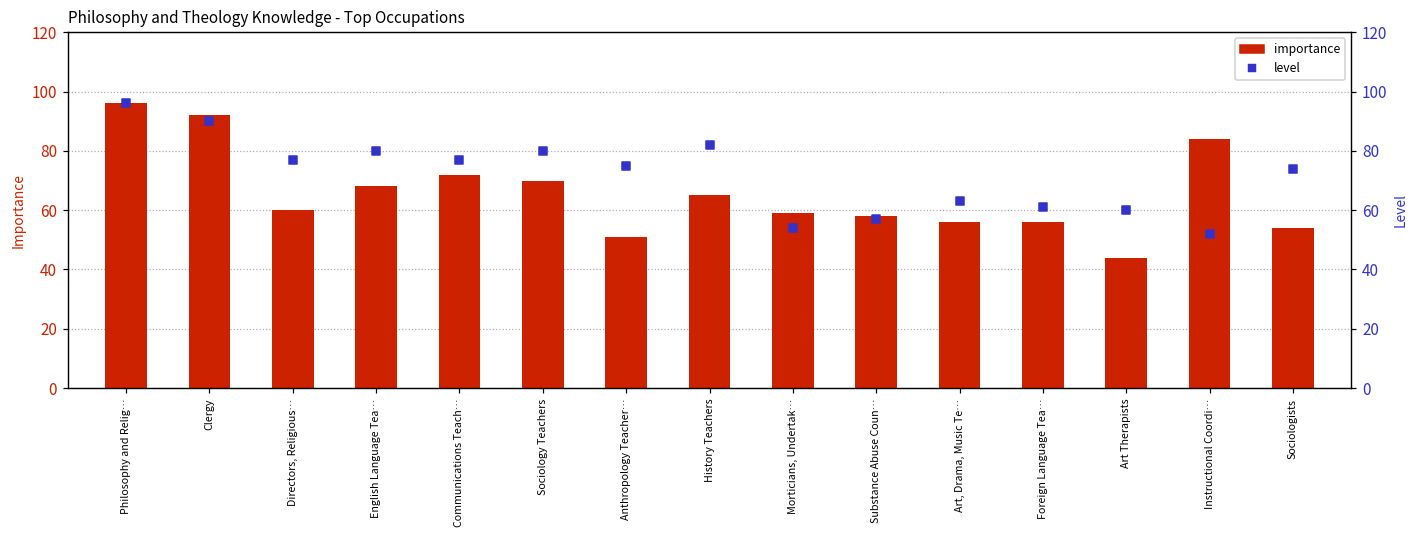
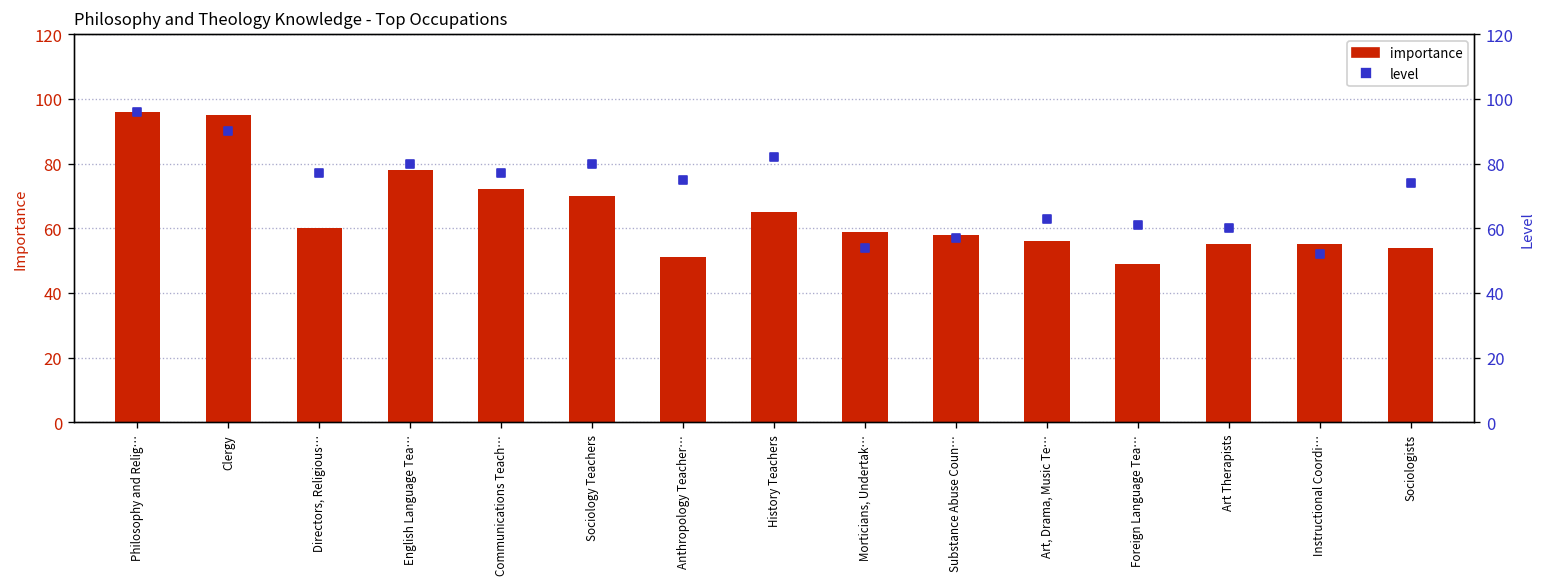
  {
    "importance": {
      "Philosophy and Relig…": 96,
-     "Clergy": 92,
+     "Clergy": 95,
      "Directors, Religious…": 60,
-     "English Language Tea…": 68,
+     "English Language Tea…": 78,
      "Communications Teach…": 72,
      "Sociology Teachers": 70,
      "Anthropology Teacher…": 51,
      "History Teachers": 65,
      "Morticians, Undertak…": 59,
      "Substance Abuse Coun…": 58,
      "Art, Drama, Music Te…": 56,
-     "Foreign Language Tea…": 56,
-     "Art Therapists": 44,
-     "Instructional Coordi…": 84,
+     "Foreign Language Tea…": 49,
+     "Art Therapists": 55,
+     "Instructional Coordi…": 55,
      "Sociologists": 54
    }
  }
